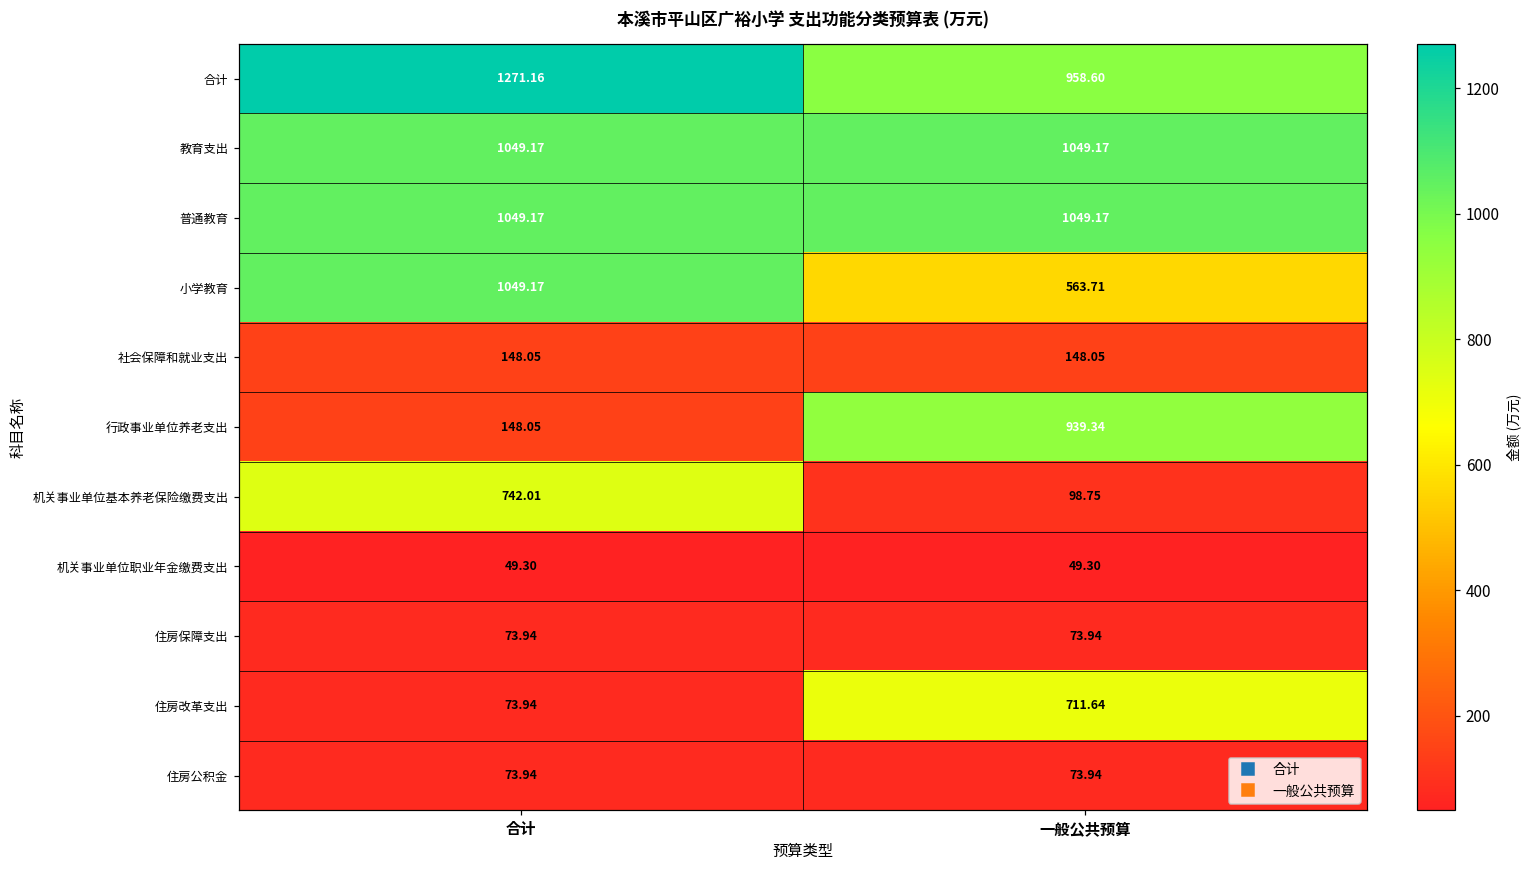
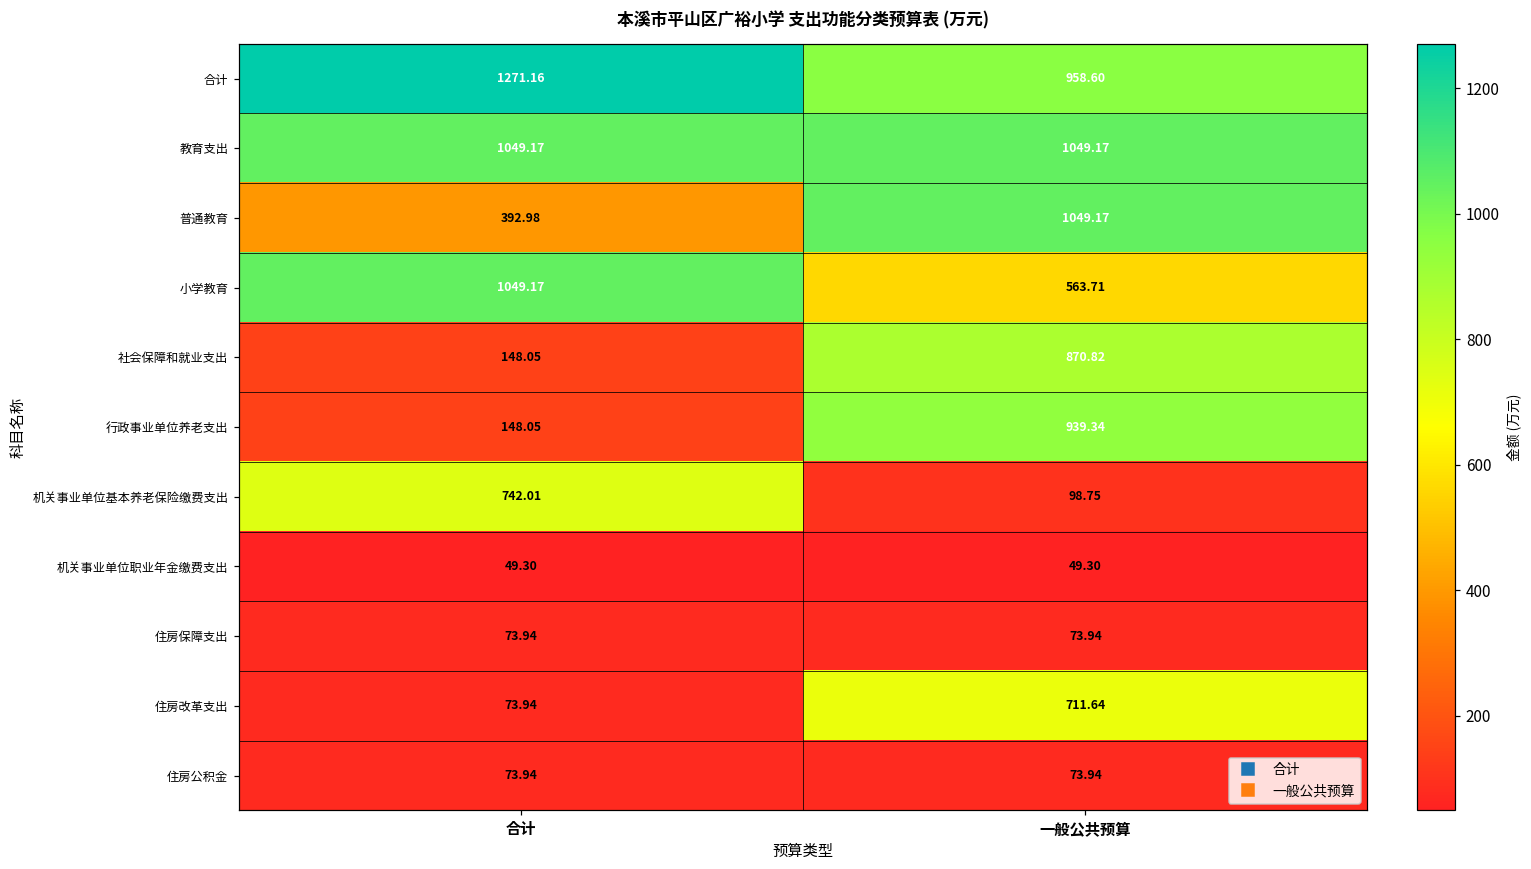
  {
    "合计": {
      "合计": 1271.16,
      "一般公共预算": 958.60
    },
    "教育支出": {
      "合计": 1049.17,
      "一般公共预算": 1049.17
    },
    "普通教育": {
-     "合计": 1049.17,
+     "合计": 392.98,
      "一般公共预算": 1049.17
    },
    "小学教育": {
      "合计": 1049.17,
      "一般公共预算": 563.71
    },
    "社会保障和就业支出": {
      "合计": 148.05,
-     "一般公共预算": 148.05
+     "一般公共预算": 870.82
    },
    "行政事业单位养老支出": {
      "合计": 148.05,
      "一般公共预算": 939.34
    },
    "机关事业单位基本养老保险缴费支出": {
      "合计": 742.01,
      "一般公共预算": 98.75
    },
    "机关事业单位职业年金缴费支出": {
      "合计": 49.30,
      "一般公共预算": 49.30
    },
    "住房保障支出": {
      "合计": 73.94,
      "一般公共预算": 73.94
    },
    "住房改革支出": {
      "合计": 73.94,
      "一般公共预算": 711.64
    },
    "住房公积金": {
      "合计": 73.94,
      "一般公共预算": 73.94
    }
  }
